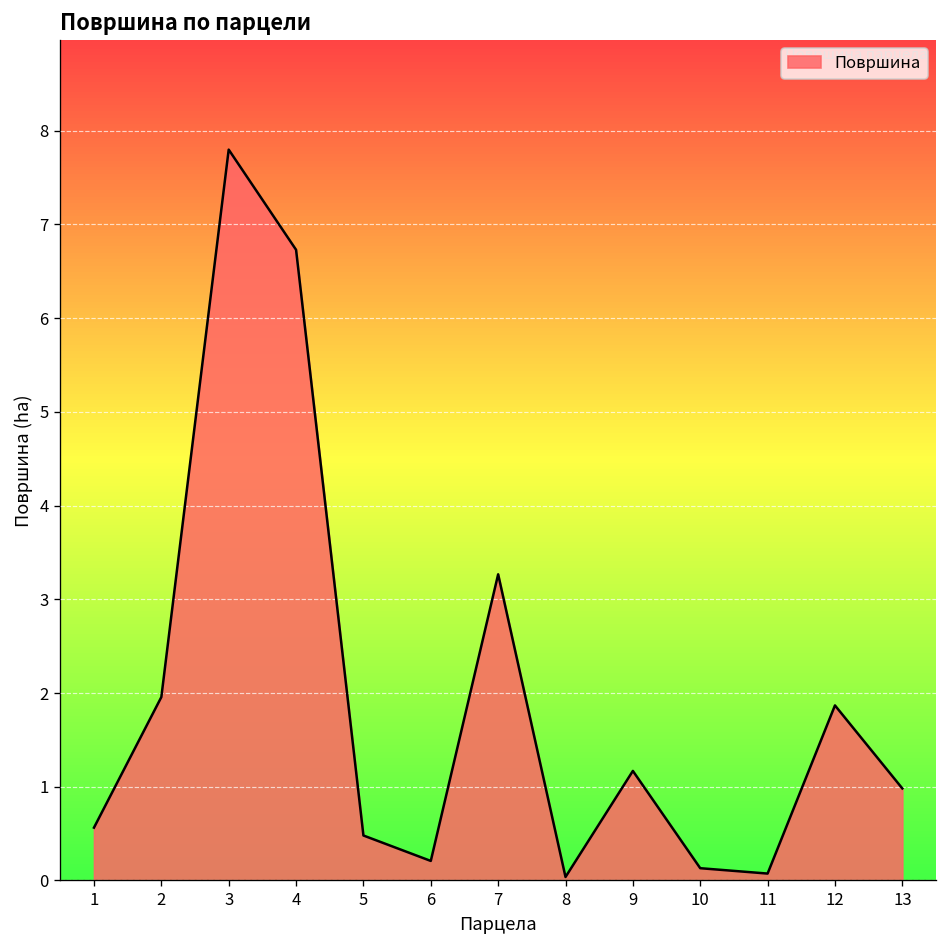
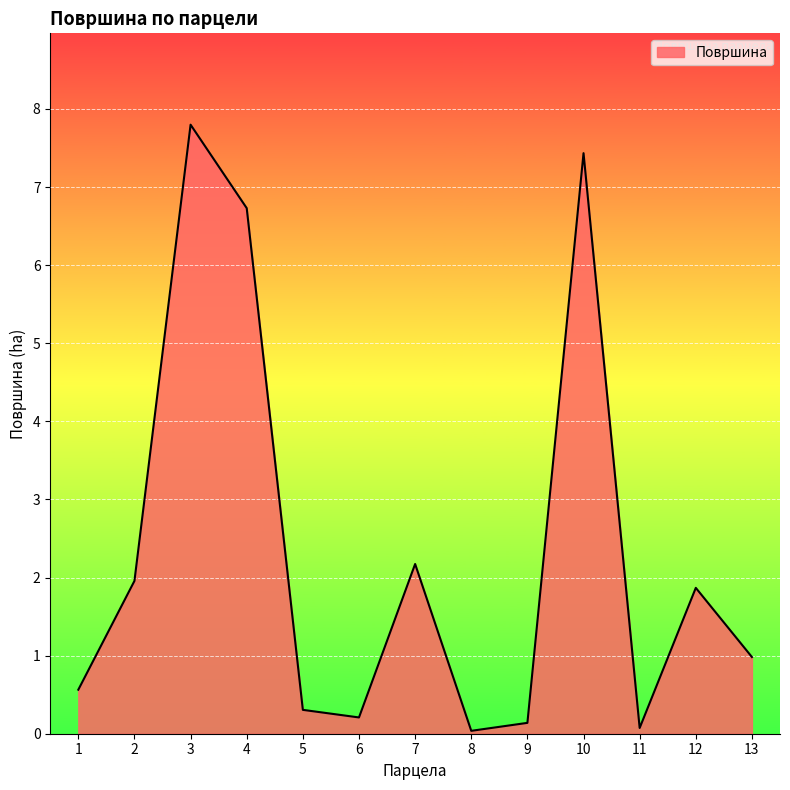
  {
    "1": 0.6,
    "2": 2.0,
    "3": 7.8,
    "4": 6.7,
-   "5": 0.5,
+   "5": 0.3,
    "6": 0.2,
-   "7": 3.3,
+   "7": 2.2,
    "8": 0.0,
-   "9": 1.2,
-   "10": 0.1,
+   "9": 0.1,
+   "10": 7.4,
    "11": 0.1,
    "12": 1.9,
    "13": 1.0
  }
